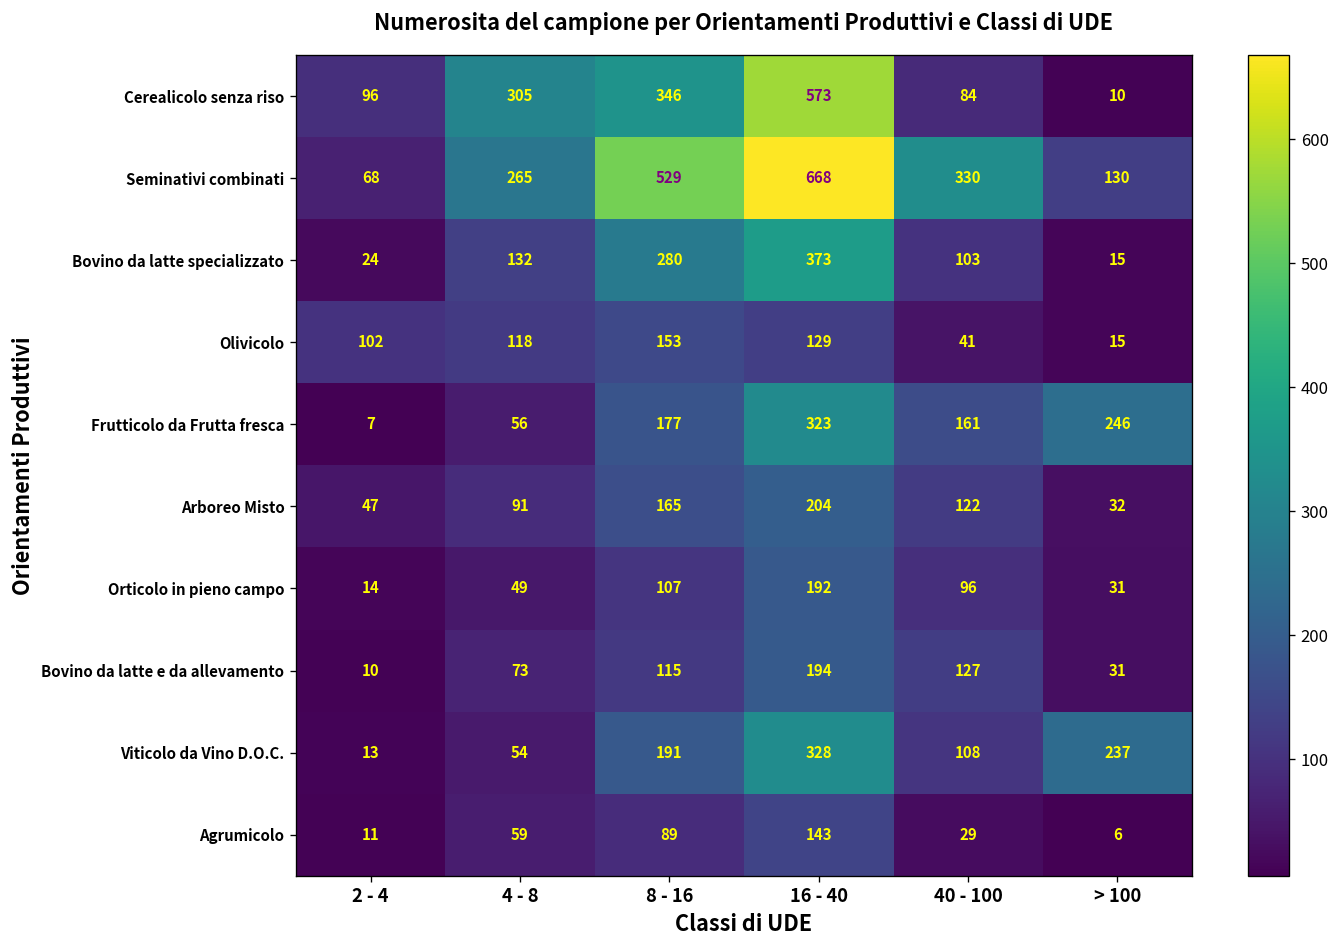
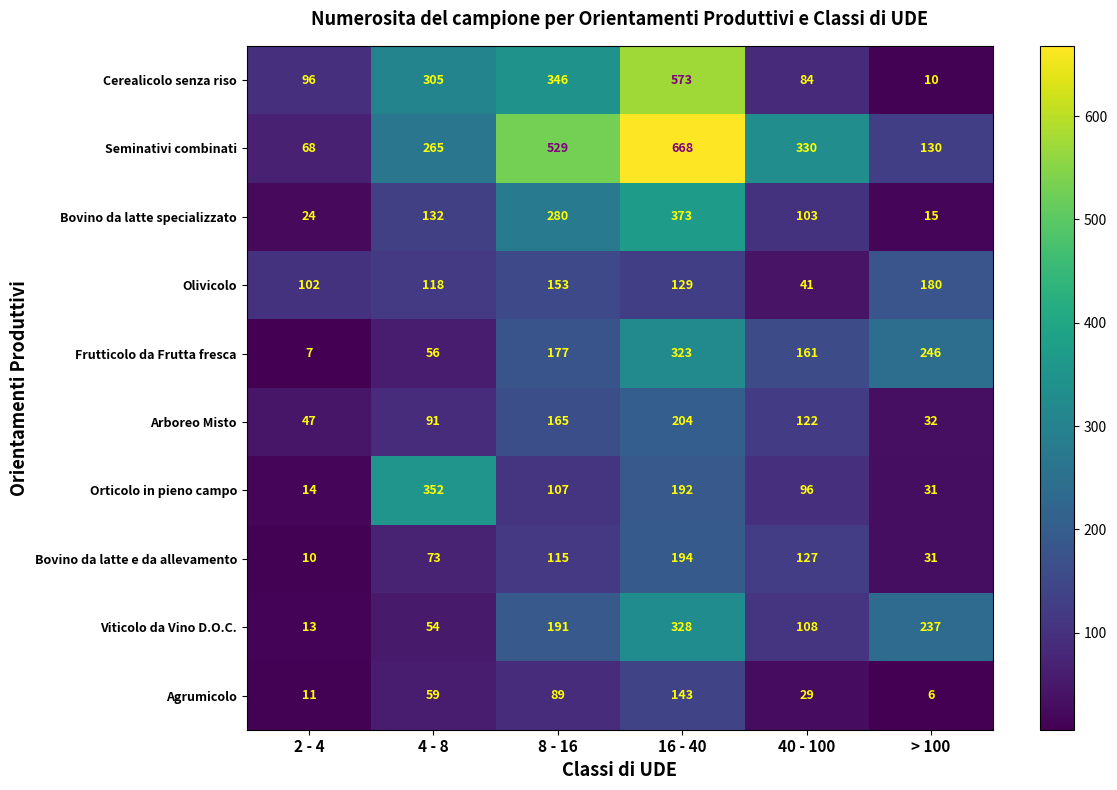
  {
    "Cerealicolo senza riso": {
      "2 - 4": 96,
      "4 - 8": 305,
      "8 - 16": 346,
      "16 - 40": 573,
      "40 - 100": 84,
      "> 100": 10
    },
    "Seminativi combinati": {
      "2 - 4": 68,
      "4 - 8": 265,
      "8 - 16": 529,
      "16 - 40": 668,
      "40 - 100": 330,
      "> 100": 130
    },
    "Bovino da latte specializzato": {
      "2 - 4": 24,
      "4 - 8": 132,
      "8 - 16": 280,
      "16 - 40": 373,
      "40 - 100": 103,
      "> 100": 15
    },
    "Olivicolo": {
      "2 - 4": 102,
      "4 - 8": 118,
      "8 - 16": 153,
      "16 - 40": 129,
      "40 - 100": 41,
-     "> 100": 15
+     "> 100": 180
    },
    "Frutticolo da Frutta fresca": {
      "2 - 4": 7,
      "4 - 8": 56,
      "8 - 16": 177,
      "16 - 40": 323,
      "40 - 100": 161,
      "> 100": 246
    },
    "Arboreo Misto": {
      "2 - 4": 47,
      "4 - 8": 91,
      "8 - 16": 165,
      "16 - 40": 204,
      "40 - 100": 122,
      "> 100": 32
    },
    "Orticolo in pieno campo": {
      "2 - 4": 14,
-     "4 - 8": 49,
+     "4 - 8": 352,
      "8 - 16": 107,
      "16 - 40": 192,
      "40 - 100": 96,
      "> 100": 31
    },
    "Bovino da latte e da allevamento": {
      "2 - 4": 10,
      "4 - 8": 73,
      "8 - 16": 115,
      "16 - 40": 194,
      "40 - 100": 127,
      "> 100": 31
    },
    "Viticolo da Vino D.O.C.": {
      "2 - 4": 13,
      "4 - 8": 54,
      "8 - 16": 191,
      "16 - 40": 328,
      "40 - 100": 108,
      "> 100": 237
    },
    "Agrumicolo": {
      "2 - 4": 11,
      "4 - 8": 59,
      "8 - 16": 89,
      "16 - 40": 143,
      "40 - 100": 29,
      "> 100": 6
    }
  }
